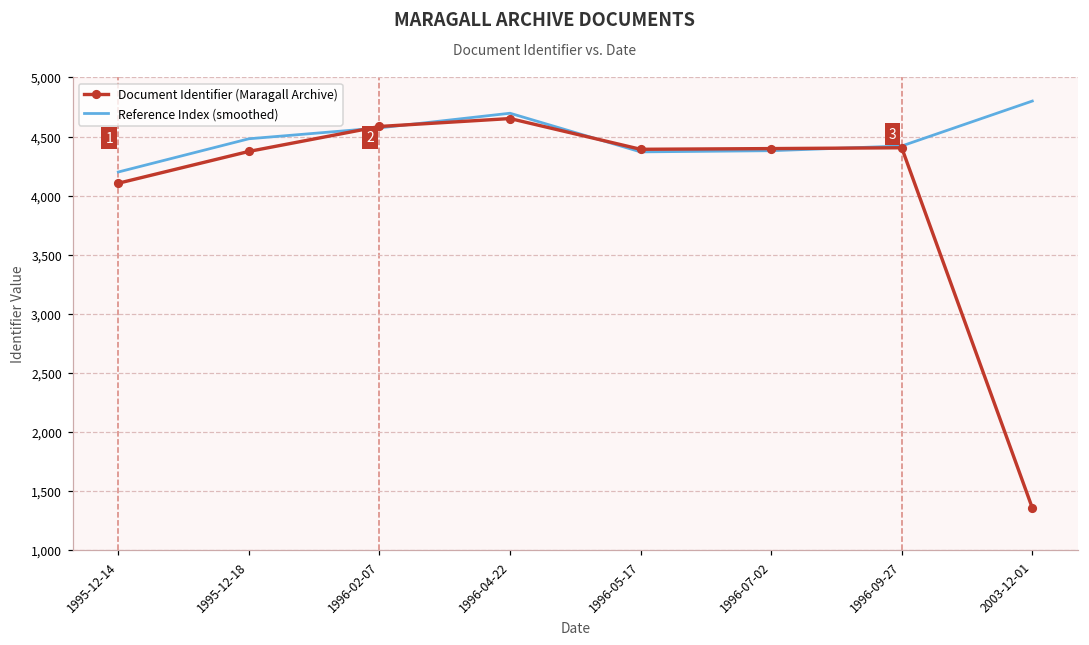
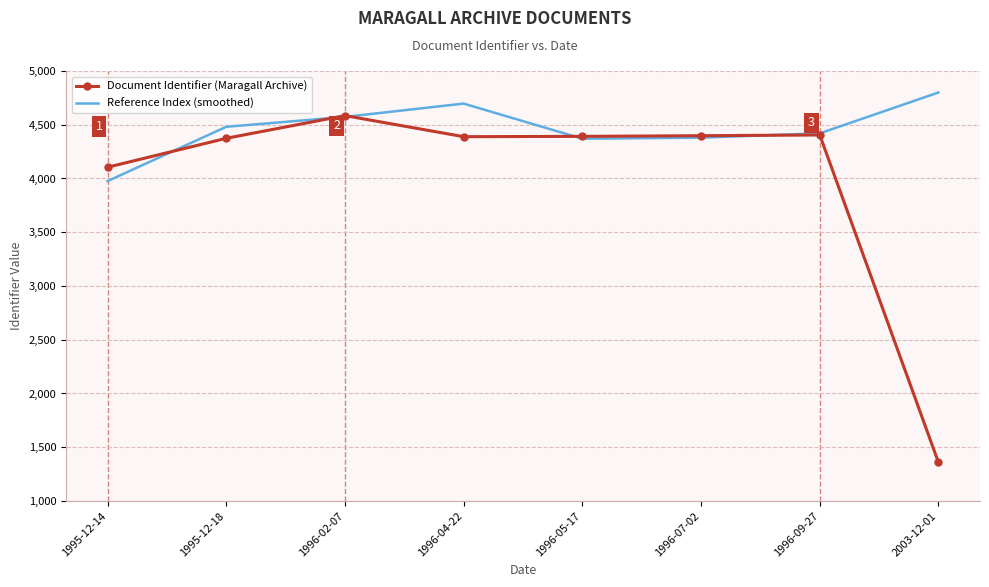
  {
    "Document Identifier (Maragall Archive)": {
      "1995-12-14": "4,110",
      "1995-12-18": "4,370",
-     "1996-04-22": "4,650",
+     "1996-04-22": "4,390",
      "2003-12-01": "1,360"
    },
    "Reference Index (smoothed)": {
-     "1995-12-14": "4,200",
+     "1995-12-14": "3,980",
      "1995-12-18": "4,480",
      "1996-04-22": "4,700",
      "2003-12-01": "4,800"
    }
  }
